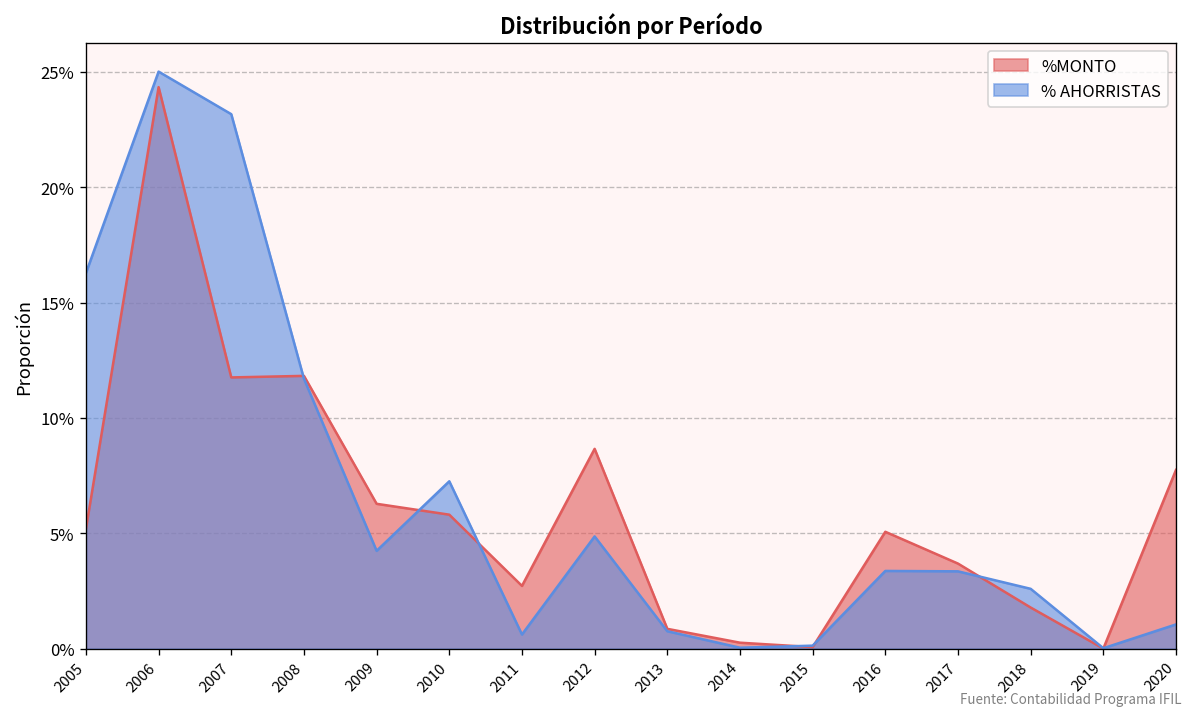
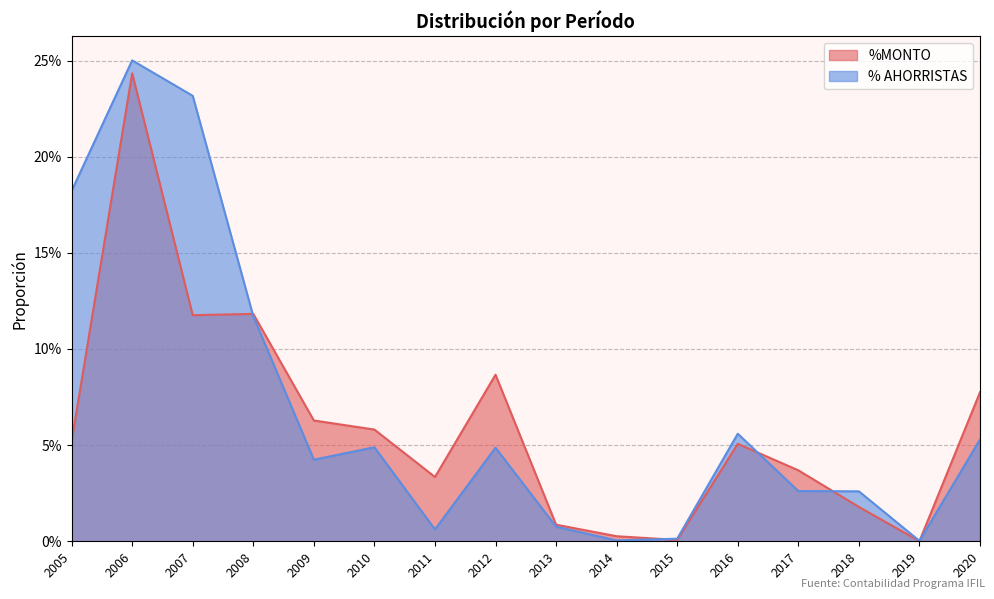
  {
    "%MONTO": {
      "2005": "5.2%",
      "2006": "24.3%",
      "2007": "11.8%",
      "2009": "6.3%",
      "2010": "5.8%",
-     "2011": "2.7%",
+     "2011": "3.3%",
      "2012": "8.7%",
      "2014": "0.3%",
      "2016": "5.1%",
      "2017": "3.7%",
      "2018": "1.8%",
      "2020": "7.8%"
    },
    "% AHORRISTAS": {
-     "2005": "16.3%",
+     "2005": "18.2%",
      "2006": "25.0%",
      "2007": "23.2%",
      "2009": "4.2%",
-     "2010": "7.3%",
+     "2010": "4.9%",
      "2011": "0.6%",
      "2012": "4.9%",
      "2014": "0.0%",
-     "2016": "3.4%",
-     "2017": "3.4%",
+     "2016": "5.6%",
+     "2017": "2.6%",
      "2018": "2.6%",
-     "2020": "1.1%"
+     "2020": "5.3%"
    }
  }
